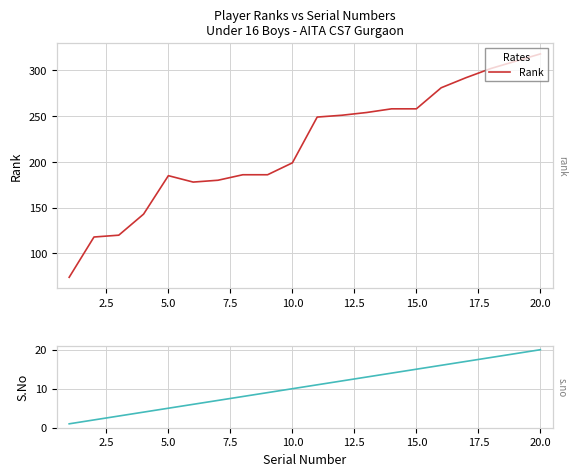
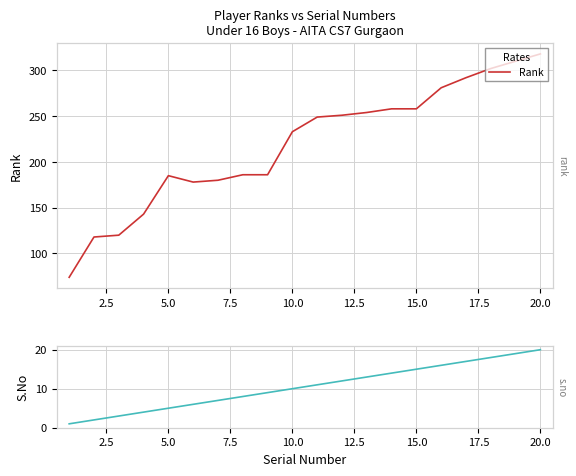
  {
    "Player Ranks vs Serial Numbers Under 16 Boys - AITA CS7 Gurgaon": {
      "5.0": 190,
-     "10.0": 200,
+     "10.0": 230,
      "15.0": 260
    }
  }
